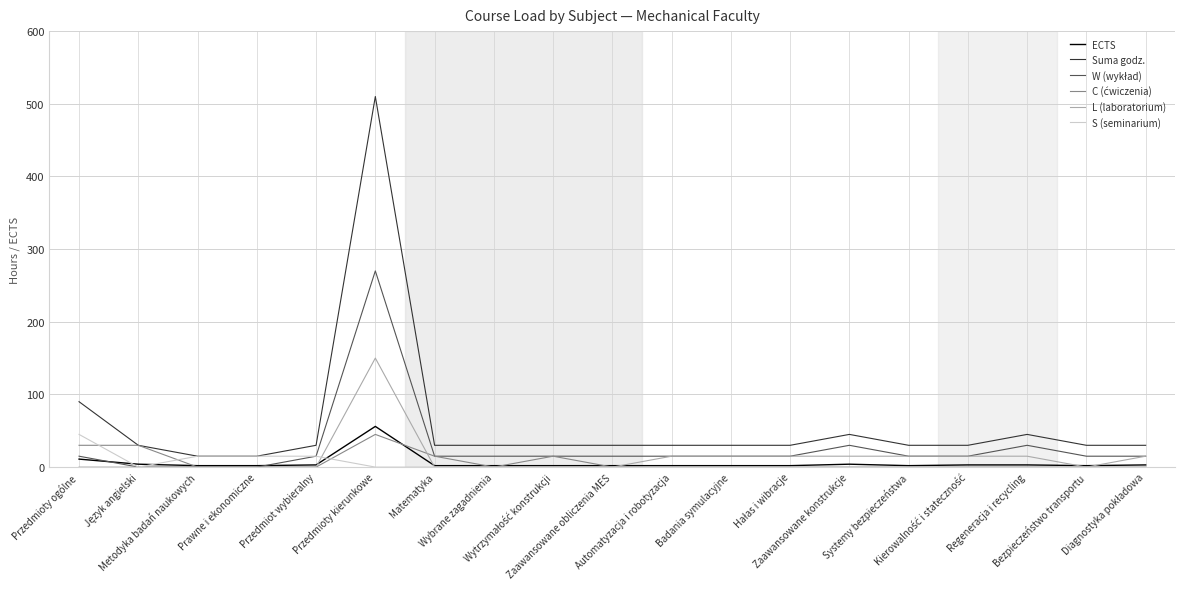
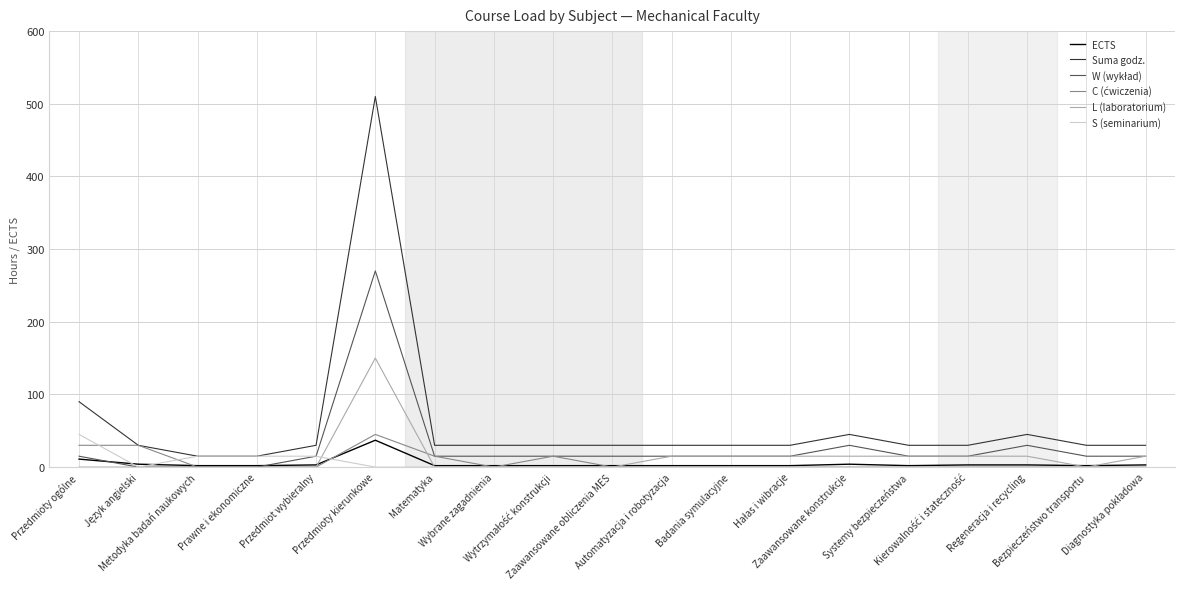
  {
    "ECTS": {
      "Przedmioty ogólne": 10,
      "Język angielski": 0,
-     "Przedmioty kierunkowe": 60,
+     "Przedmioty kierunkowe": 40,
      "Zaawansowane konstrukcje": 0
    }
  }
